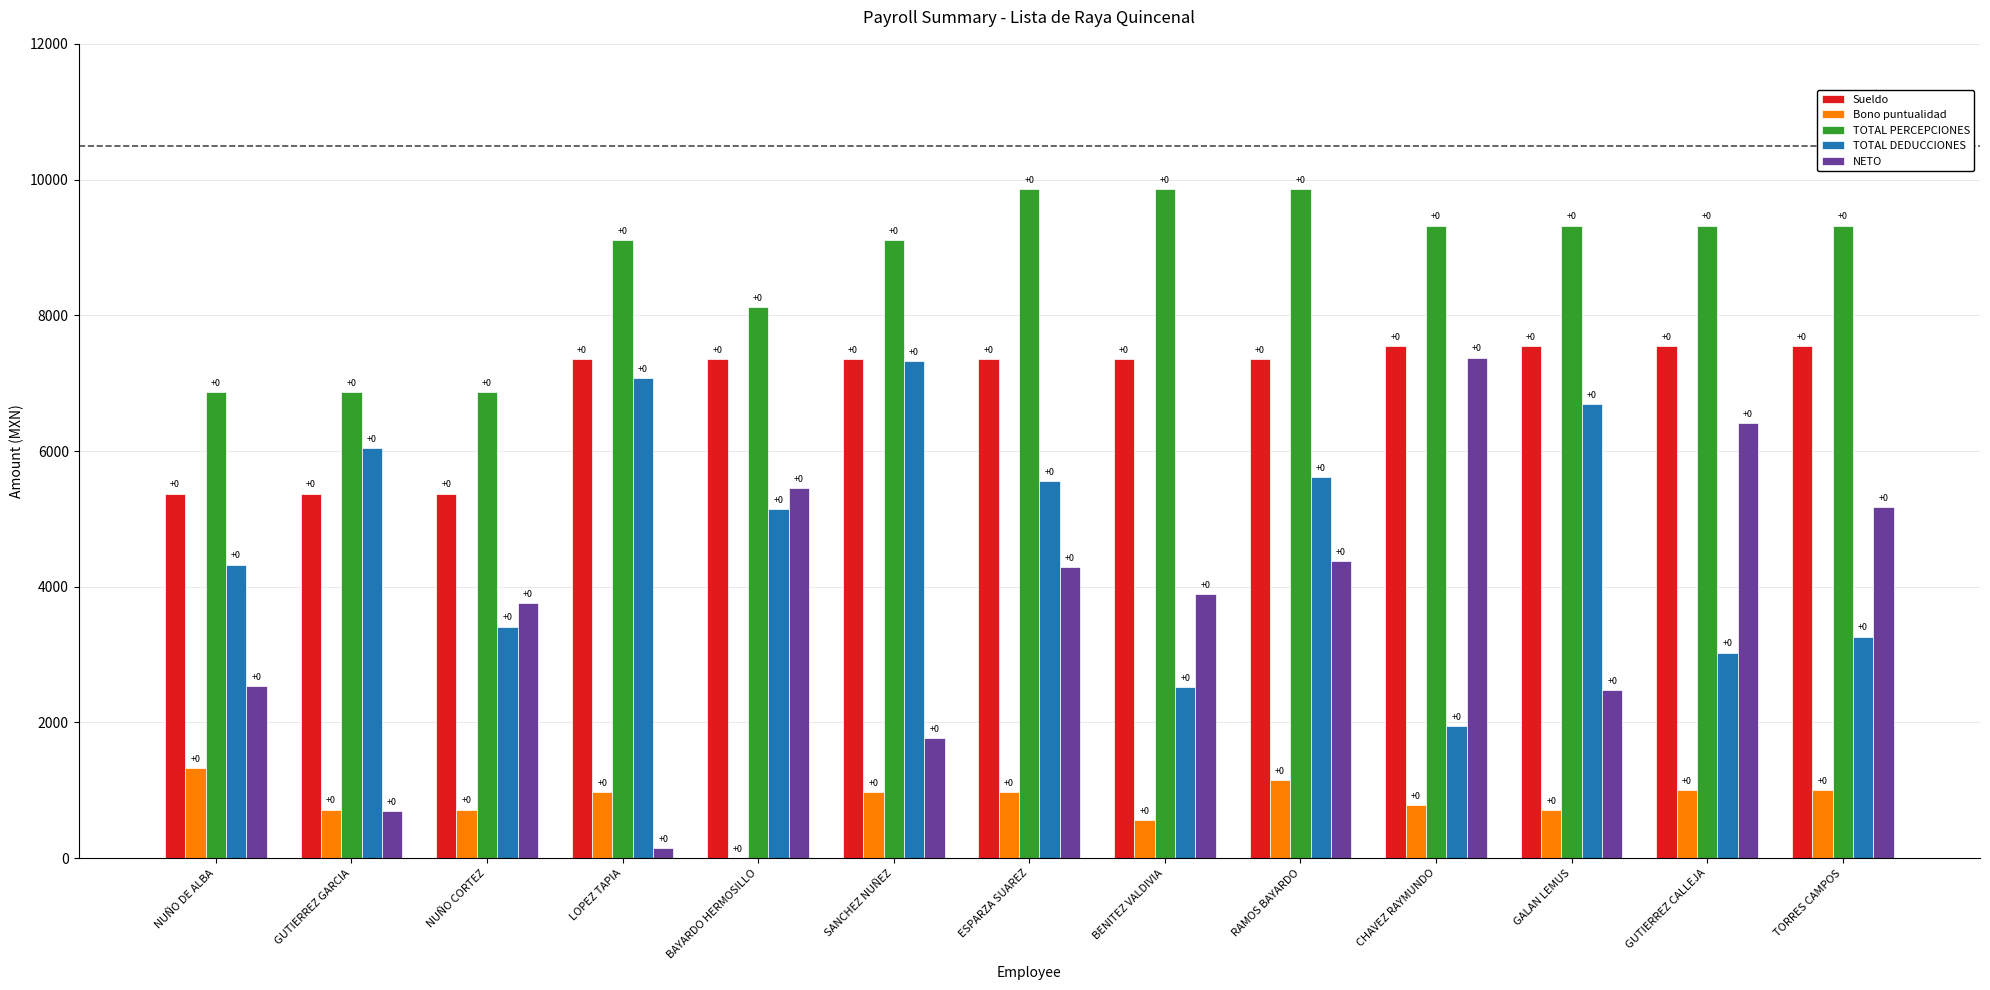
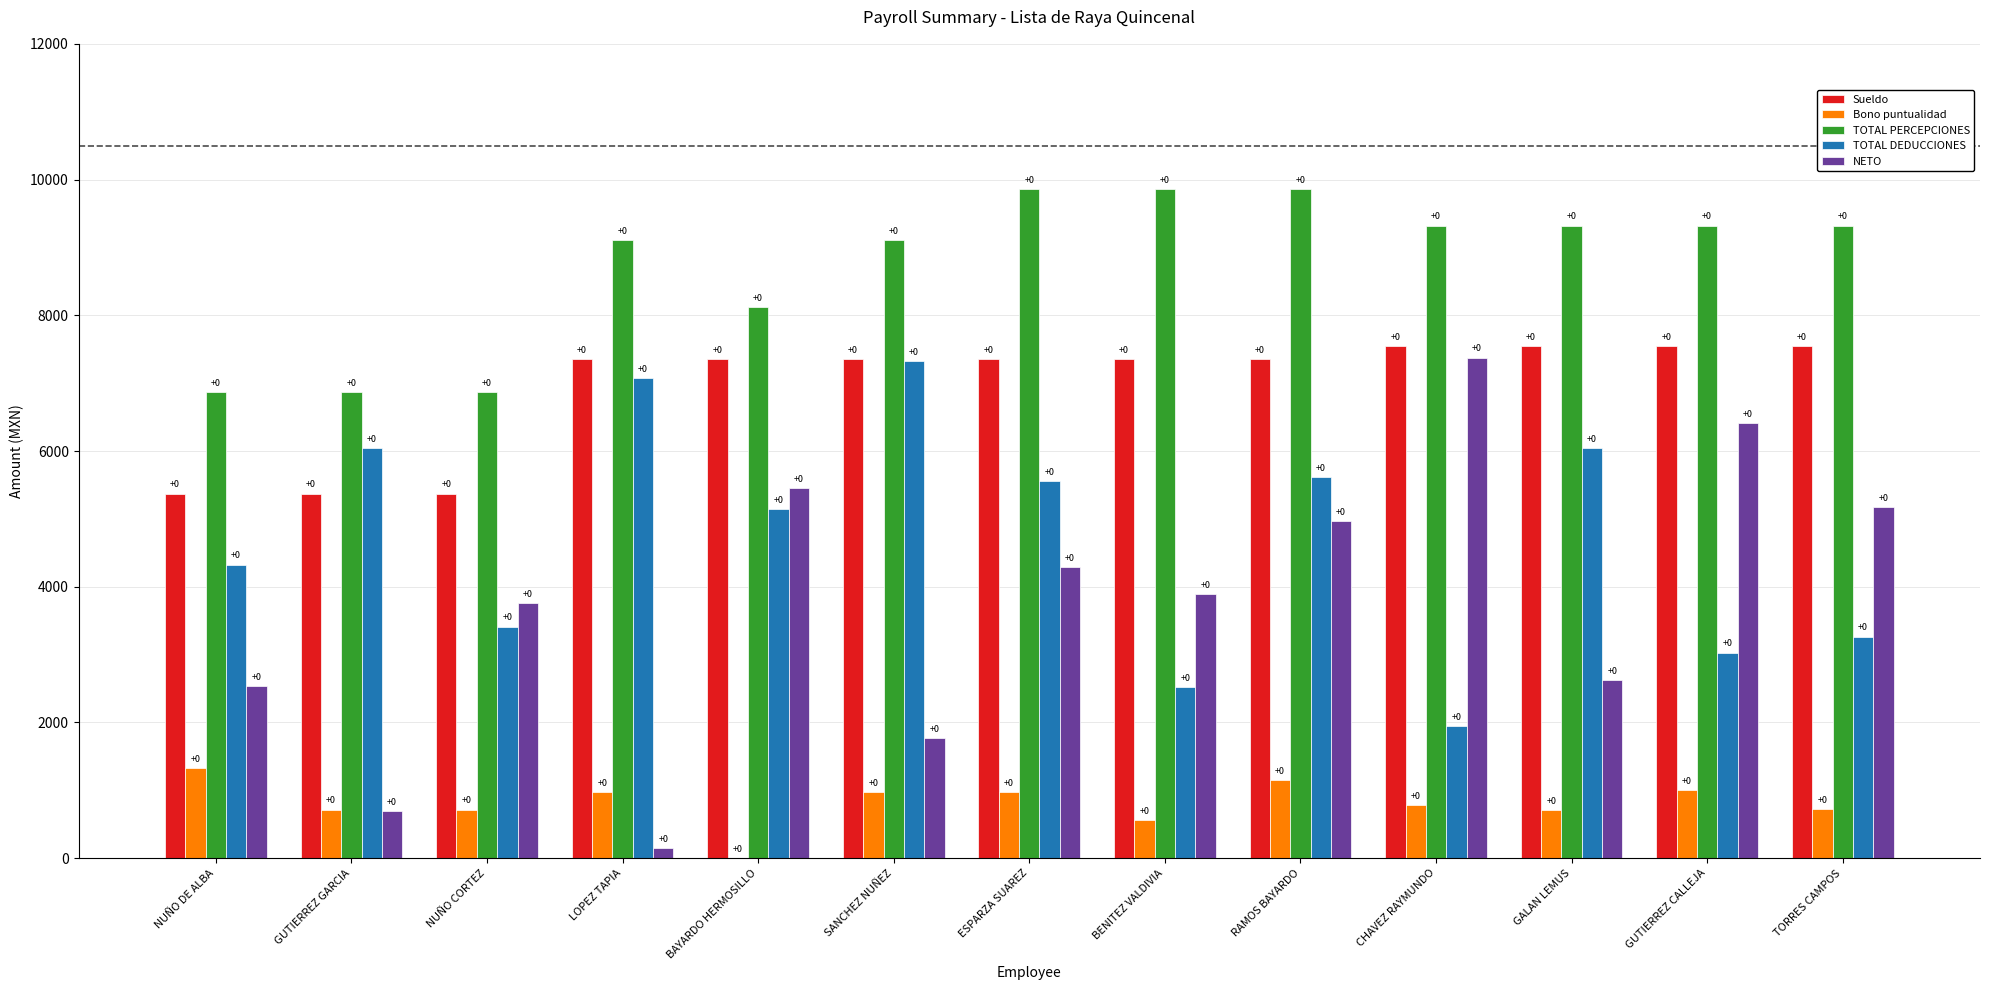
  {
    "Bono puntualidad": {
-     "TORRES CAMPOS": 1000
+     "TORRES CAMPOS": 700
    },
    "TOTAL DEDUCCIONES": {
-     "GALAN LEMUS": 6700
+     "GALAN LEMUS": 6000
    },
    "NETO": {
-     "RAMOS BAYARDO": 4400,
-     "GALAN LEMUS": 2500
+     "RAMOS BAYARDO": 5000,
+     "GALAN LEMUS": 2600
    }
  }
